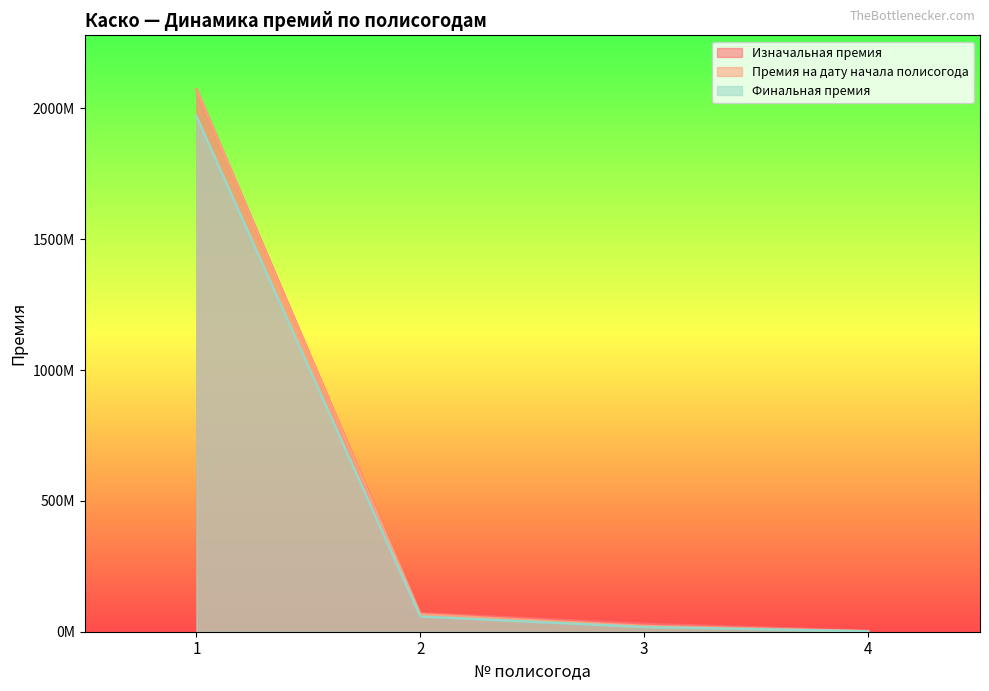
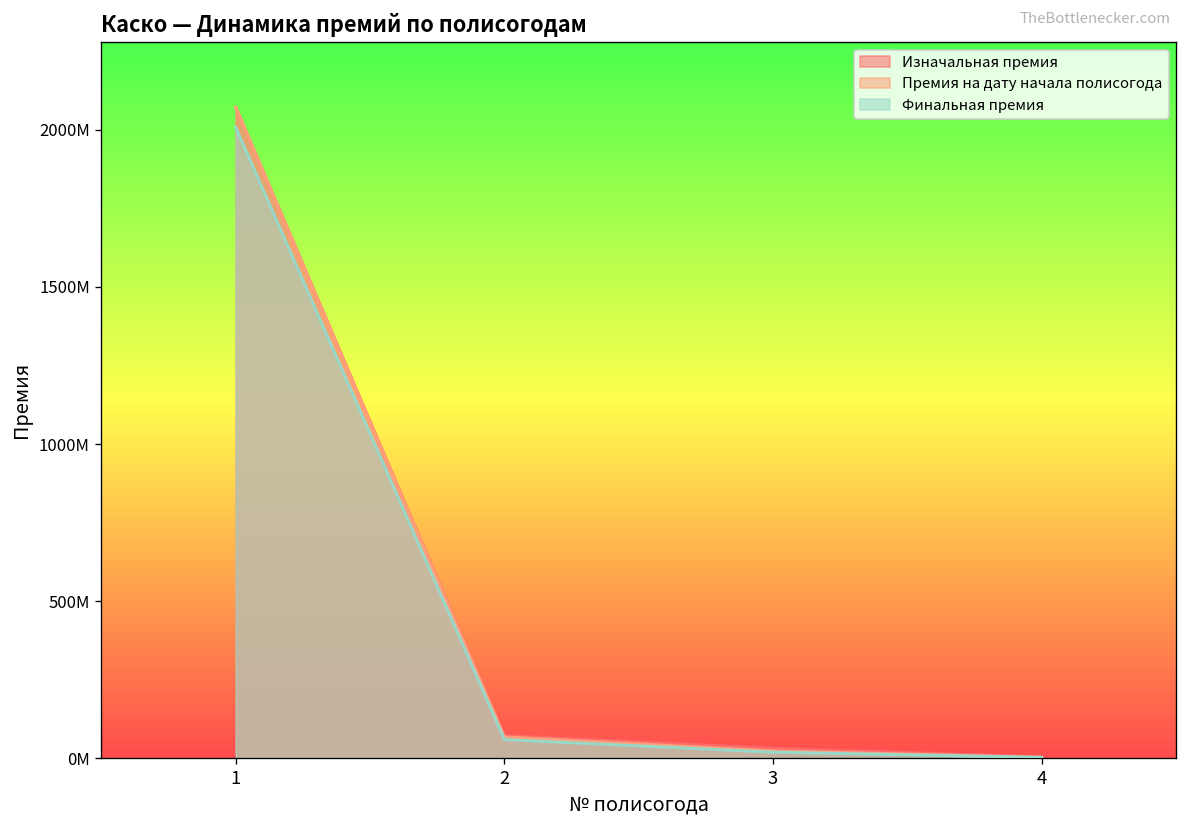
  {
    "Финальная премия": {
-     "1": 1970000000
+     "1": 2010000000
    }
  }
